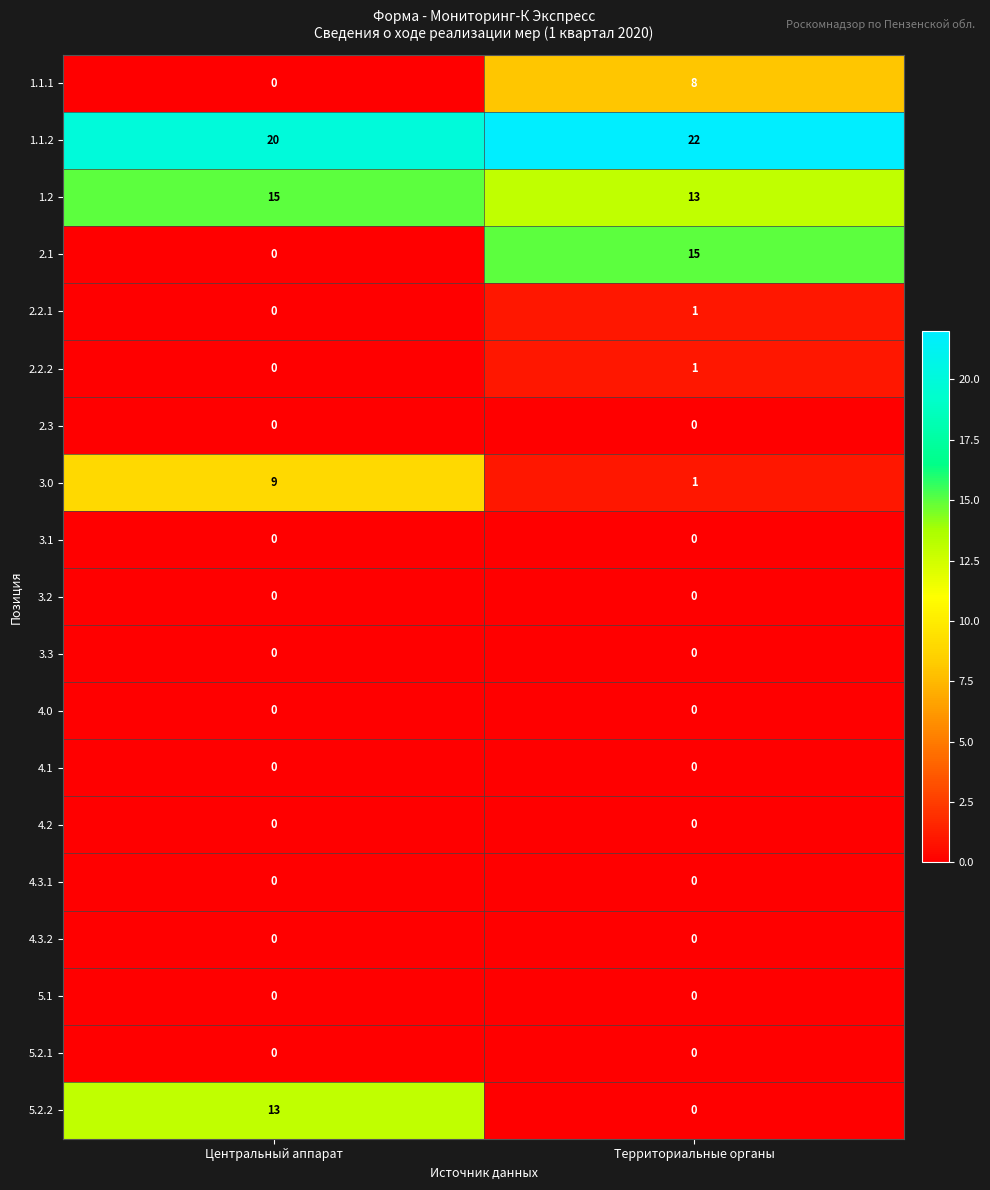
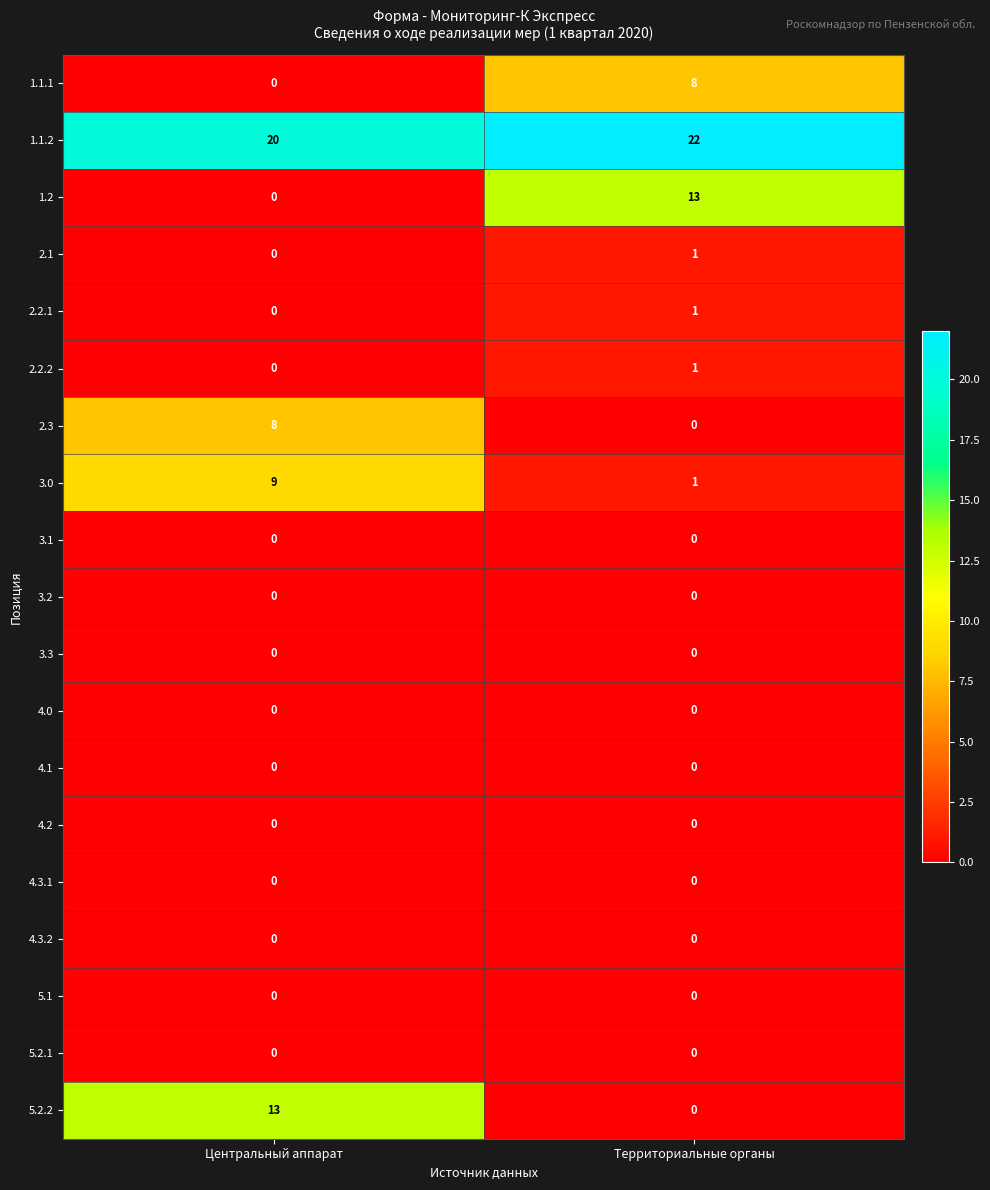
  {
    "1.1.1": {
      "Центральный аппарат": 0,
      "Территориальные органы": 8
    },
    "1.1.2": {
      "Центральный аппарат": 20,
      "Территориальные органы": 22
    },
    "1.2": {
-     "Центральный аппарат": 15,
+     "Центральный аппарат": 0,
      "Территориальные органы": 13
    },
    "2.1": {
      "Центральный аппарат": 0,
-     "Территориальные органы": 15
+     "Территориальные органы": 1
    },
    "2.2.1": {
      "Центральный аппарат": 0,
      "Территориальные органы": 1
    },
    "2.2.2": {
      "Центральный аппарат": 0,
      "Территориальные органы": 1
    },
    "2.3": {
-     "Центральный аппарат": 0,
+     "Центральный аппарат": 8,
      "Территориальные органы": 0
    },
    "3.0": {
      "Центральный аппарат": 9,
      "Территориальные органы": 1
    },
    "3.1": {
      "Центральный аппарат": 0,
      "Территориальные органы": 0
    },
    "3.2": {
      "Центральный аппарат": 0,
      "Территориальные органы": 0
    },
    "3.3": {
      "Центральный аппарат": 0,
      "Территориальные органы": 0
    },
    "4.0": {
      "Центральный аппарат": 0,
      "Территориальные органы": 0
    },
    "4.1": {
      "Центральный аппарат": 0,
      "Территориальные органы": 0
    },
    "4.2": {
      "Центральный аппарат": 0,
      "Территориальные органы": 0
    },
    "4.3.1": {
      "Центральный аппарат": 0,
      "Территориальные органы": 0
    },
    "4.3.2": {
      "Центральный аппарат": 0,
      "Территориальные органы": 0
    },
    "5.1": {
      "Центральный аппарат": 0,
      "Территориальные органы": 0
    },
    "5.2.1": {
      "Центральный аппарат": 0,
      "Территориальные органы": 0
    },
    "5.2.2": {
      "Центральный аппарат": 13,
      "Территориальные органы": 0
    }
  }
